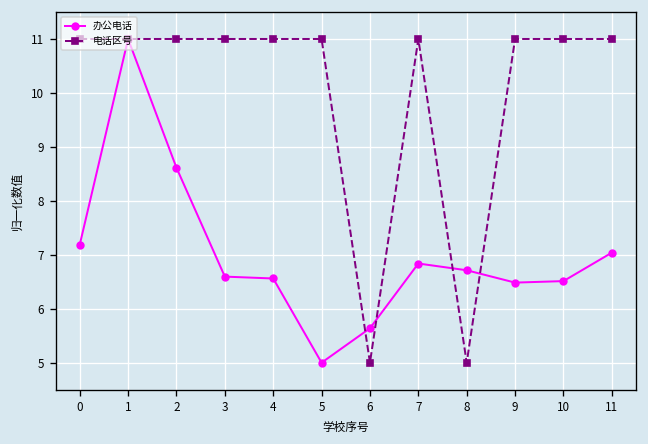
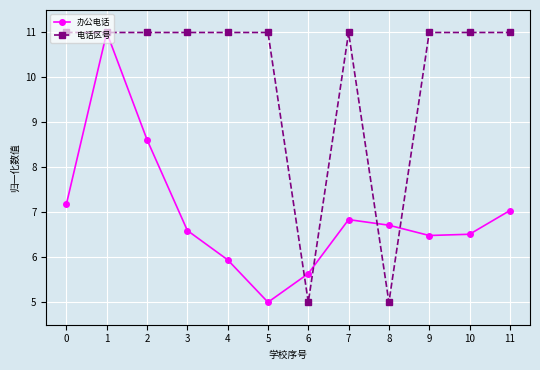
  {
    "办公电话": {
      "0": 7.2,
      "2": 8.6,
      "3": 6.6,
-     "4": 6.6,
+     "4": 5.9,
      "5": 5.0,
      "6": 5.6,
      "7": 6.8,
      "8": 6.7,
      "9": 6.5,
      "10": 6.5,
      "11": 7.0
    },
    "电话区号": {
      "2": 11.0,
      "3": 11.0,
      "4": 11.0,
      "5": 11.0,
      "6": 5.0,
      "7": 11.0,
      "8": 5.0,
      "9": 11.0,
      "10": 11.0,
      "11": 11.0
    }
  }
